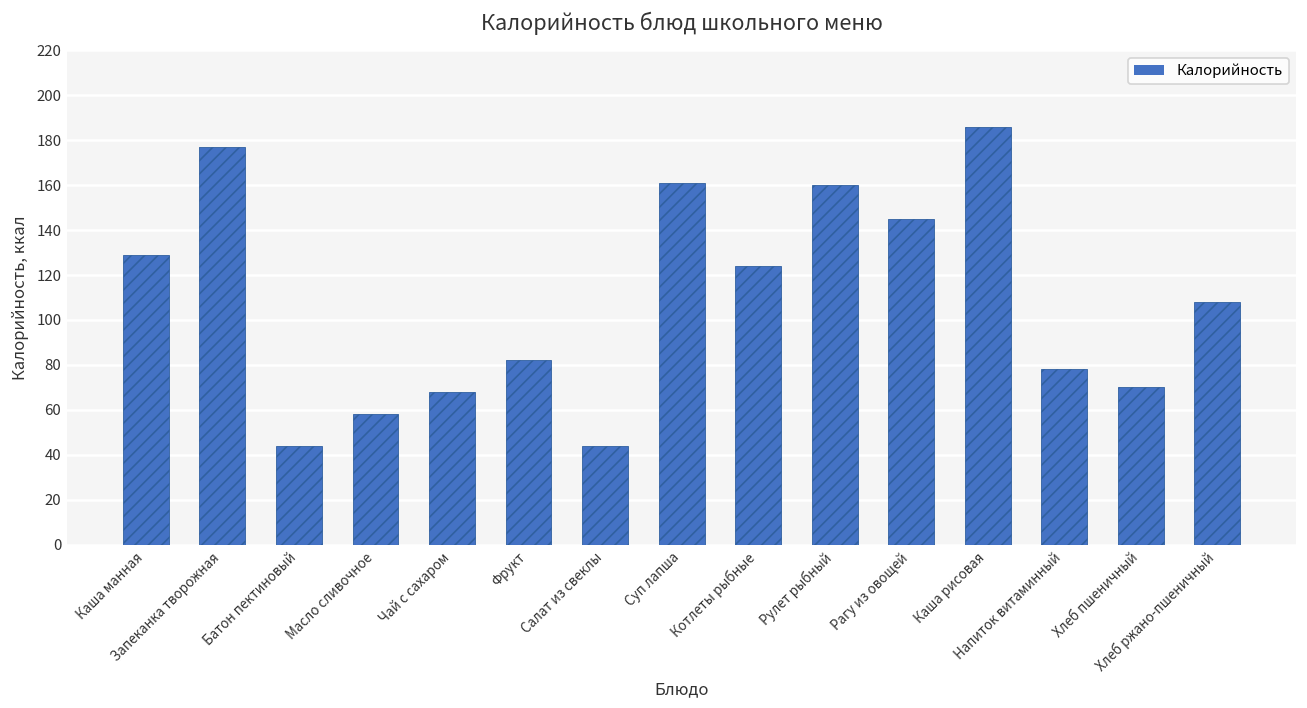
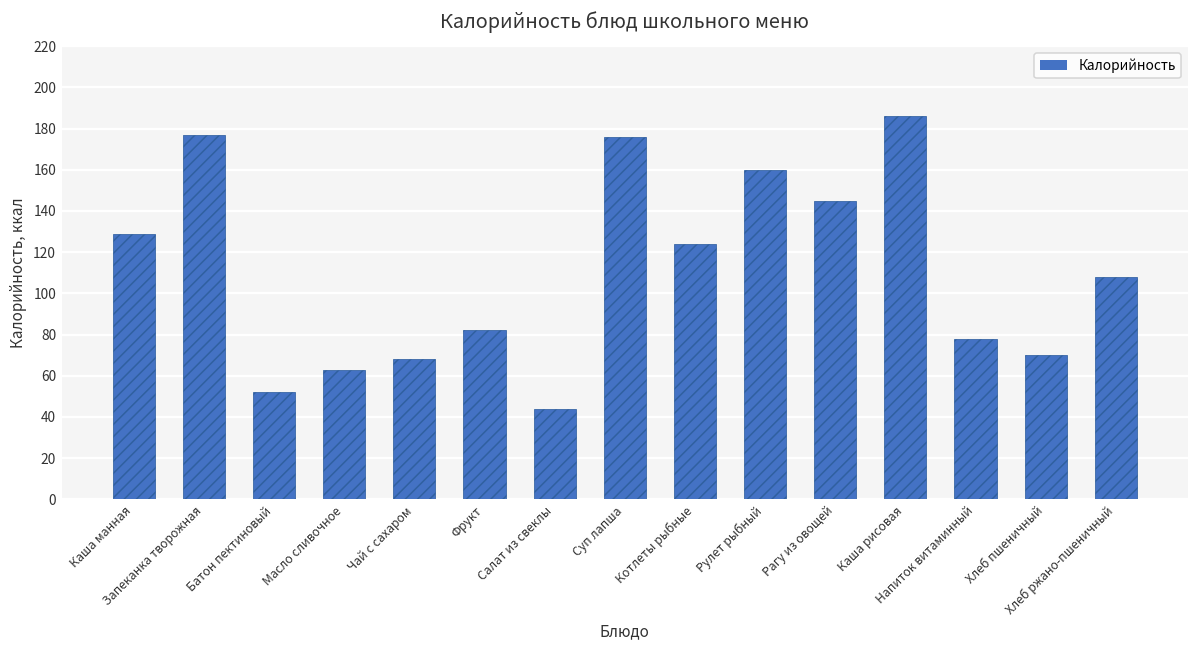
  {
    "Каша манная": 129,
    "Запеканка творожная": 177,
-   "Батон пектиновый": 44,
-   "Масло сливочное": 58,
+   "Батон пектиновый": 52,
+   "Масло сливочное": 63,
    "Чай с сахаром": 68,
    "Фрукт": 82,
    "Салат из свеклы": 44,
-   "Суп лапша": 161,
+   "Суп лапша": 176,
    "Котлеты рыбные": 124,
    "Рулет рыбный": 160,
    "Рагу из овощей": 145,
    "Каша рисовая": 186,
    "Напиток витаминный": 78,
    "Хлеб пшеничный": 70,
    "Хлеб ржано-пшеничный": 108
  }
